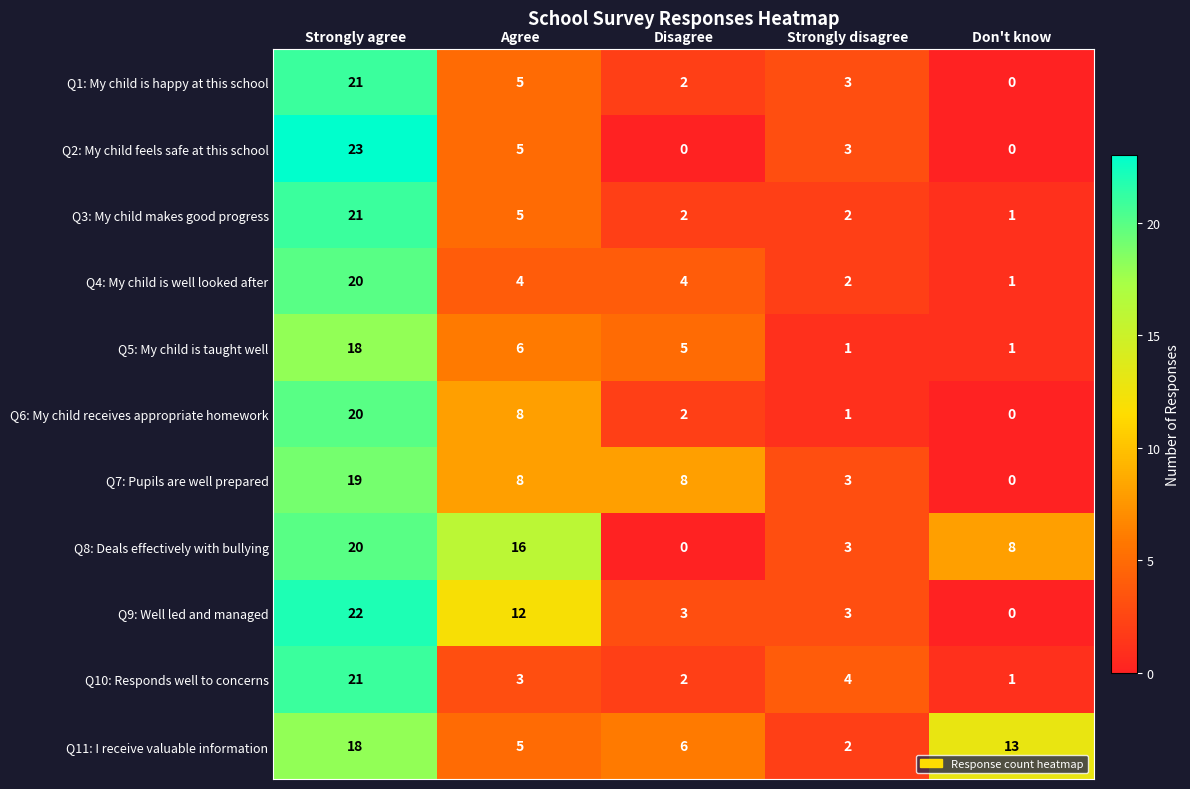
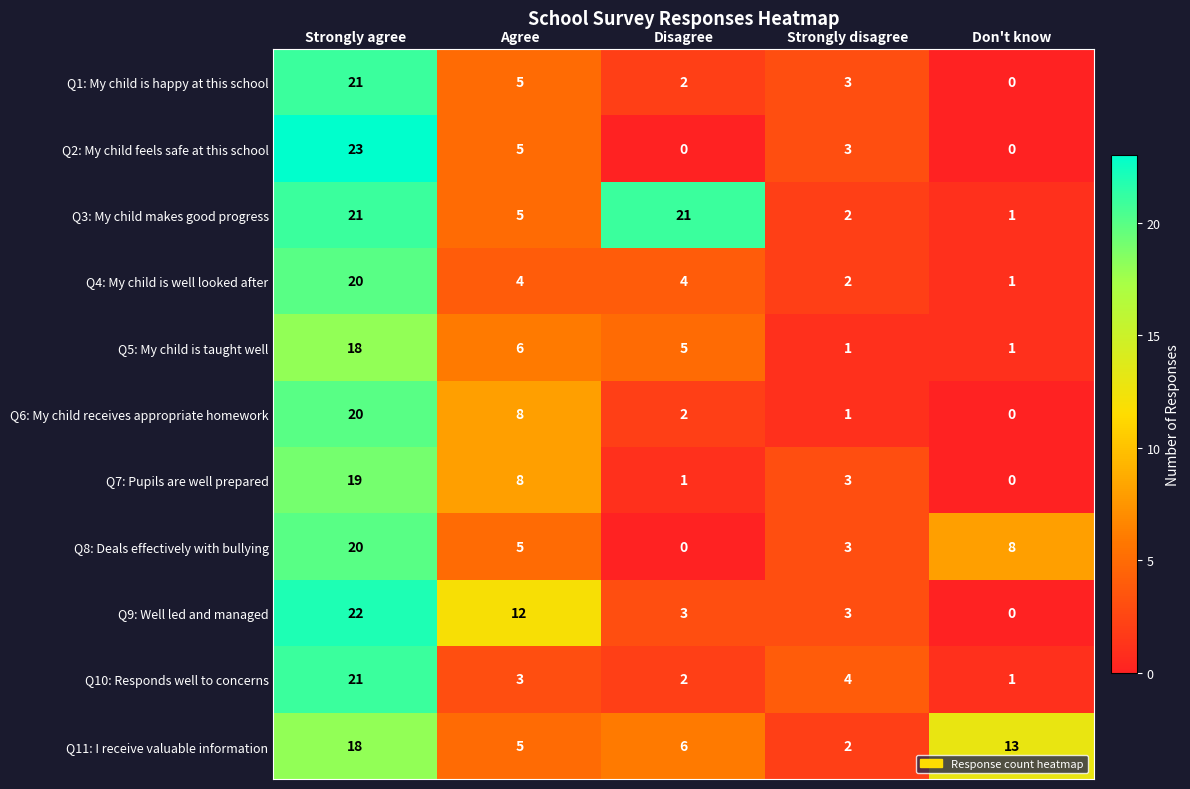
  {
    "Q1: My child is happy at this school": {
      "Strongly agree": 21,
      "Agree": 5,
      "Disagree": 2,
      "Strongly disagree": 3,
      "Don't know": 0
    },
    "Q2: My child feels safe at this school": {
      "Strongly agree": 23,
      "Agree": 5,
      "Disagree": 0,
      "Strongly disagree": 3,
      "Don't know": 0
    },
    "Q3: My child makes good progress": {
      "Strongly agree": 21,
      "Agree": 5,
-     "Disagree": 2,
+     "Disagree": 21,
      "Strongly disagree": 2,
      "Don't know": 1
    },
    "Q4: My child is well looked after": {
      "Strongly agree": 20,
      "Agree": 4,
      "Disagree": 4,
      "Strongly disagree": 2,
      "Don't know": 1
    },
    "Q5: My child is taught well": {
      "Strongly agree": 18,
      "Agree": 6,
      "Disagree": 5,
      "Strongly disagree": 1,
      "Don't know": 1
    },
    "Q6: My child receives appropriate homework": {
      "Strongly agree": 20,
      "Agree": 8,
      "Disagree": 2,
      "Strongly disagree": 1,
      "Don't know": 0
    },
    "Q7: Pupils are well prepared": {
      "Strongly agree": 19,
      "Agree": 8,
-     "Disagree": 8,
+     "Disagree": 1,
      "Strongly disagree": 3,
      "Don't know": 0
    },
    "Q8: Deals effectively with bullying": {
      "Strongly agree": 20,
-     "Agree": 16,
+     "Agree": 5,
      "Disagree": 0,
      "Strongly disagree": 3,
      "Don't know": 8
    },
    "Q9: Well led and managed": {
      "Strongly agree": 22,
      "Agree": 12,
      "Disagree": 3,
      "Strongly disagree": 3,
      "Don't know": 0
    },
    "Q10: Responds well to concerns": {
      "Strongly agree": 21,
      "Agree": 3,
      "Disagree": 2,
      "Strongly disagree": 4,
      "Don't know": 1
    },
    "Q11: I receive valuable information": {
      "Strongly agree": 18,
      "Agree": 5,
      "Disagree": 6,
      "Strongly disagree": 2,
      "Don't know": 13
    }
  }
